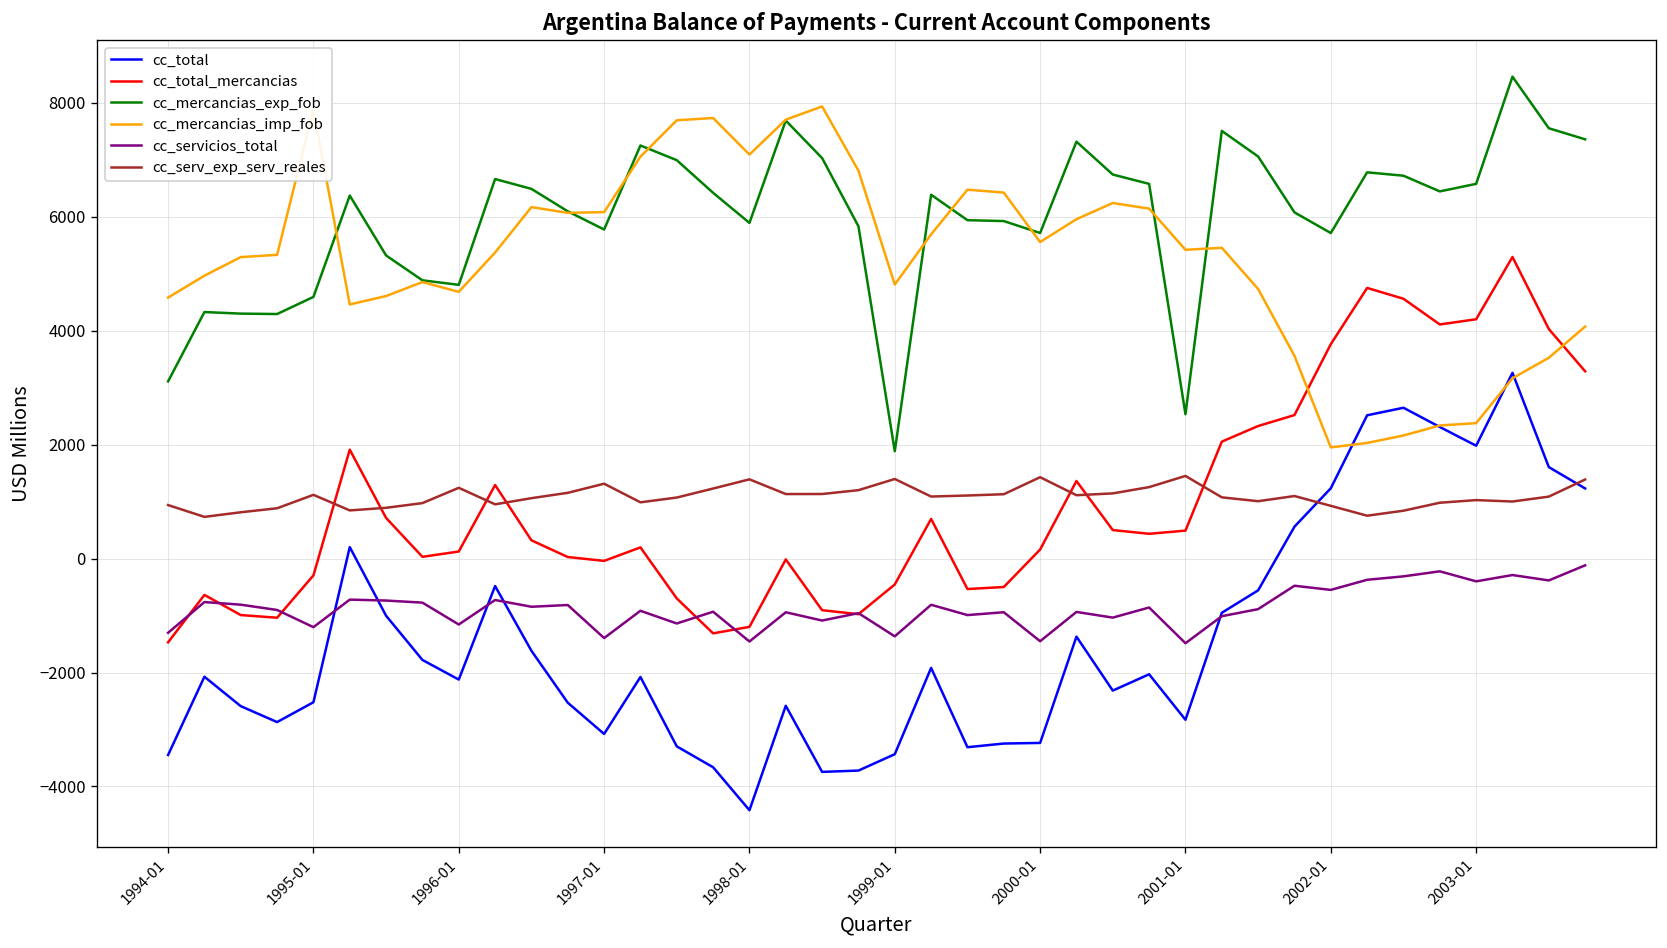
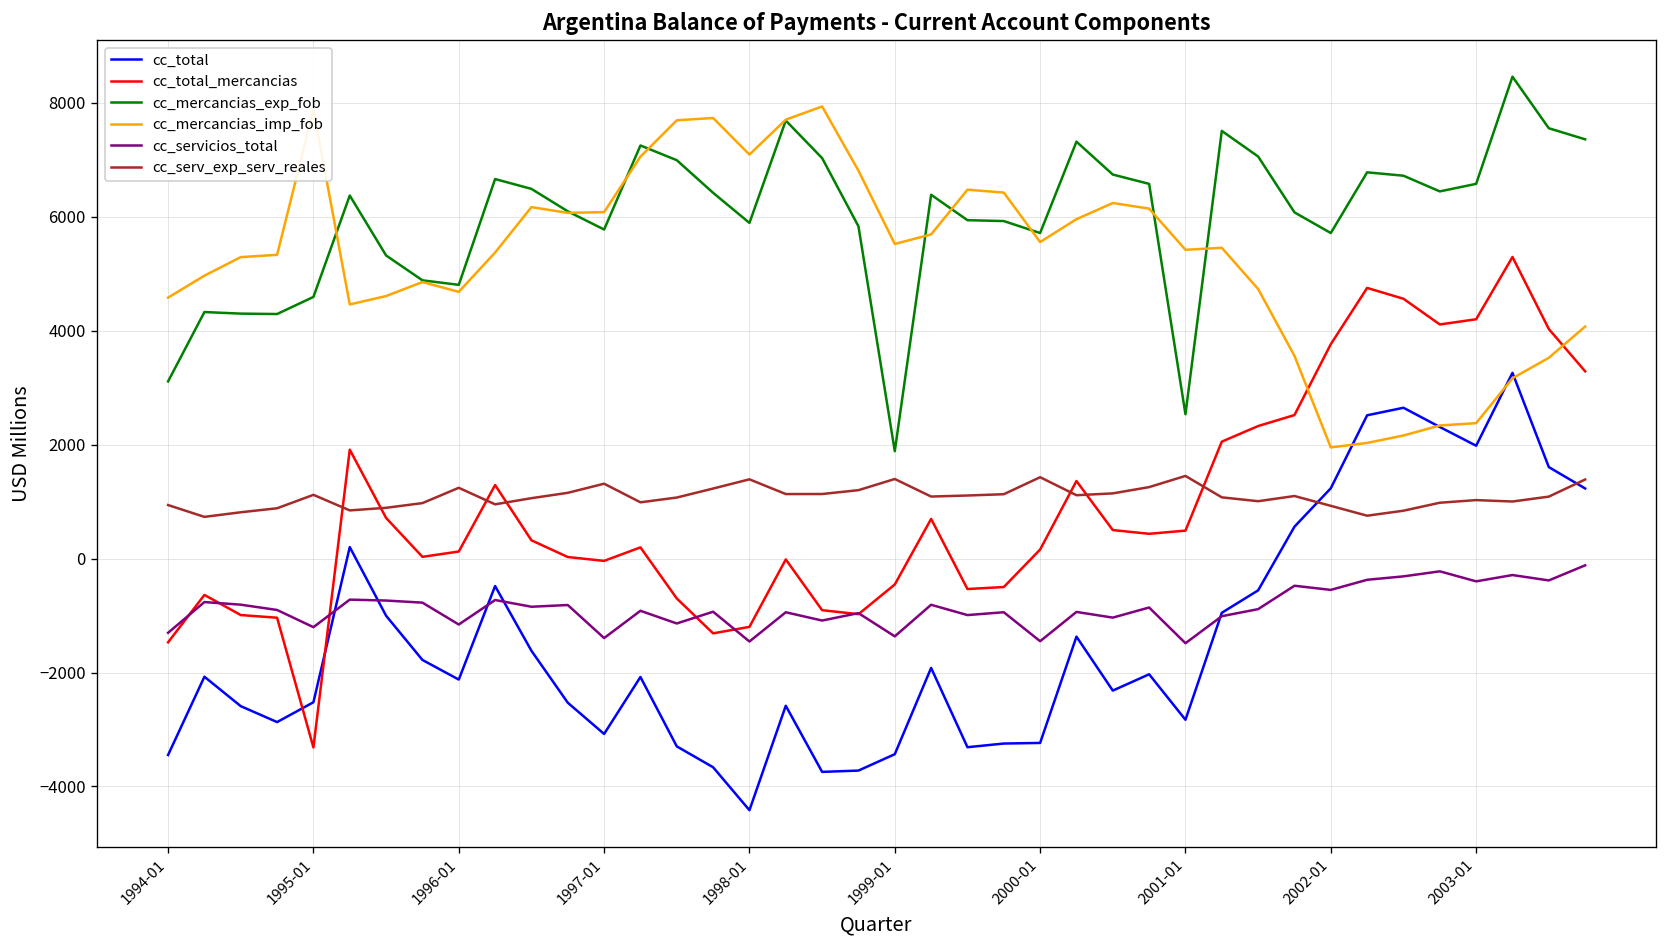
  {
    "cc_total": {
      "1994-01": -3400,
      "1995-01": -2500,
      "1996-01": -2100,
      "1997-01": -3100,
      "1998-01": -4400,
      "1999-01": -3400,
      "2000-01": -3200,
      "2001-01": -2800,
      "2002-01": 1200,
      "2003-01": 2000
    },
    "cc_total_mercancias": {
      "1994-01": -1500,
-     "1995-01": -300,
+     "1995-01": -3300,
      "1996-01": 100,
      "1997-01": 0,
      "1998-01": -1200,
      "1999-01": -500,
      "2000-01": 200,
      "2001-01": 500,
      "2002-01": 3800,
      "2003-01": 4200
    },
    "cc_mercancias_exp_fob": {
      "1994-01": 3100,
      "1995-01": 4600,
      "1996-01": 4800,
      "1997-01": 5800,
      "1998-01": 5900,
      "1999-01": 1900,
      "2000-01": 5700,
      "2001-01": 2500,
      "2002-01": 5700,
      "2003-01": 6600
    },
    "cc_mercancias_imp_fob": {
      "1994-01": 4600,
      "1996-01": 4700,
      "1997-01": 6100,
      "1998-01": 7100,
-     "1999-01": 4800,
+     "1999-01": 5500,
      "2000-01": 5600,
      "2001-01": 5400,
      "2002-01": 2000,
      "2003-01": 2400
    },
    "cc_servicios_total": {
      "1994-01": -1300,
      "1995-01": -1200,
      "1996-01": -1200,
      "1997-01": -1400,
      "1998-01": -1500,
      "1999-01": -1400,
      "2000-01": -1500,
      "2001-01": -1500,
      "2002-01": -600,
      "2003-01": -400
    },
    "cc_serv_exp_serv_reales": {
      "1994-01": 900,
      "1995-01": 1100,
      "1996-01": 1200,
      "1997-01": 1300,
      "1998-01": 1400,
      "1999-01": 1400,
      "2000-01": 1400,
      "2001-01": 1400,
      "2002-01": 900,
      "2003-01": 1000
    }
  }
